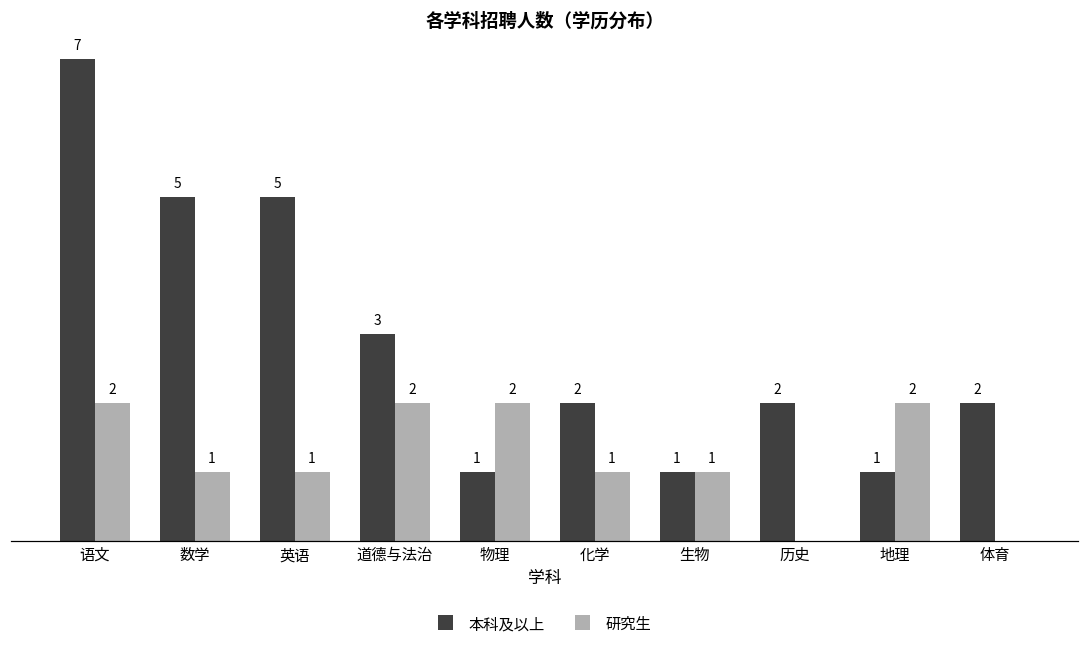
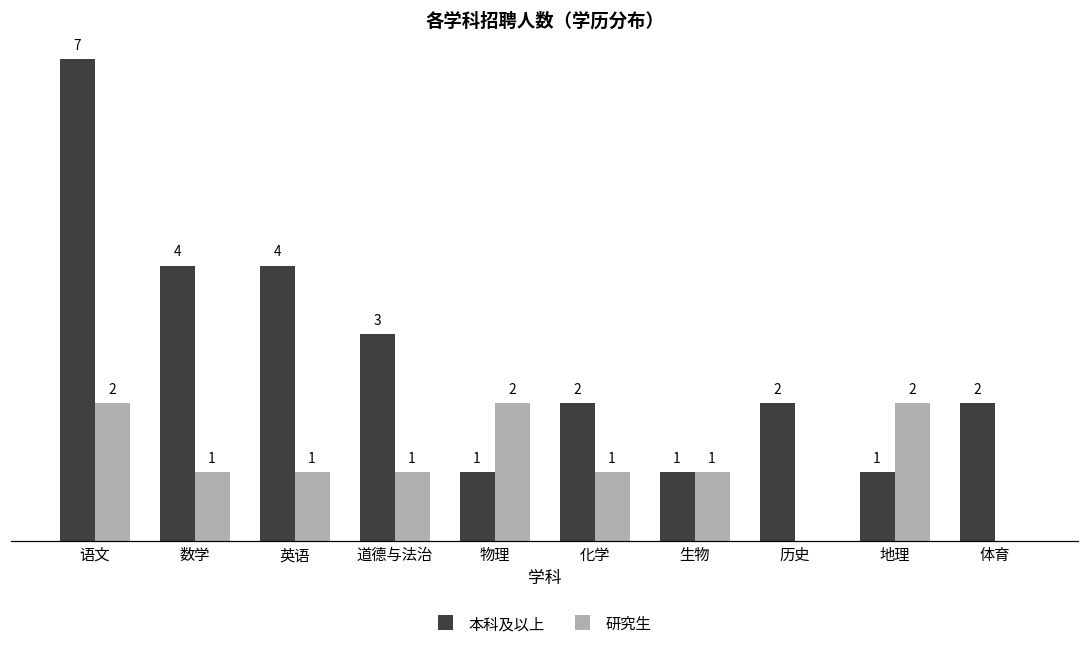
  {
    "本科及以上": {
      "语文": 7,
-     "数学": 5,
-     "英语": 5,
+     "数学": 4,
+     "英语": 4,
      "道德与法治": 3,
      "物理": 1,
      "化学": 2,
      "生物": 1,
      "历史": 2,
      "地理": 1,
      "体育": 2
    },
    "研究生": {
      "语文": 2,
      "数学": 1,
      "英语": 1,
-     "道德与法治": 2,
+     "道德与法治": 1,
      "物理": 2,
      "化学": 1,
      "生物": 1,
      "地理": 2
    }
  }
